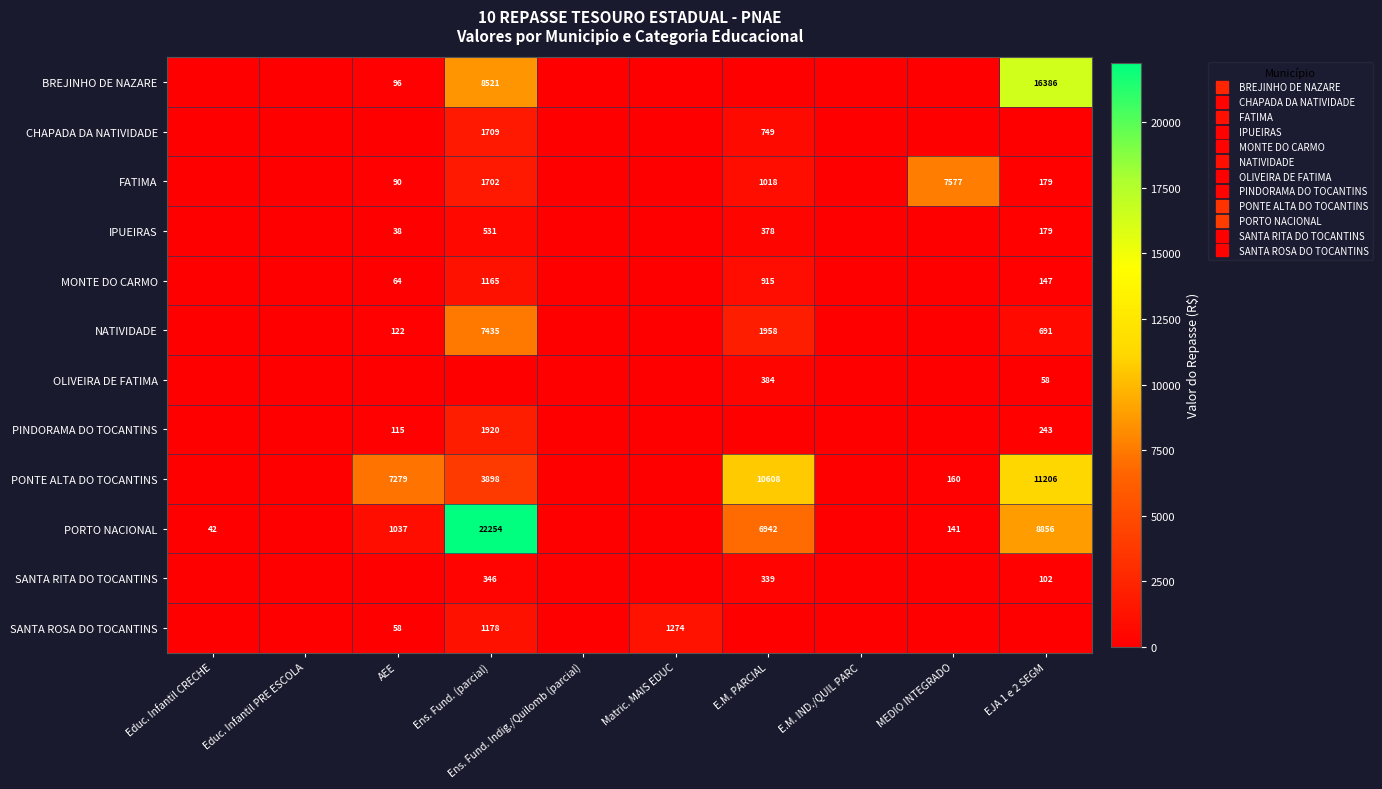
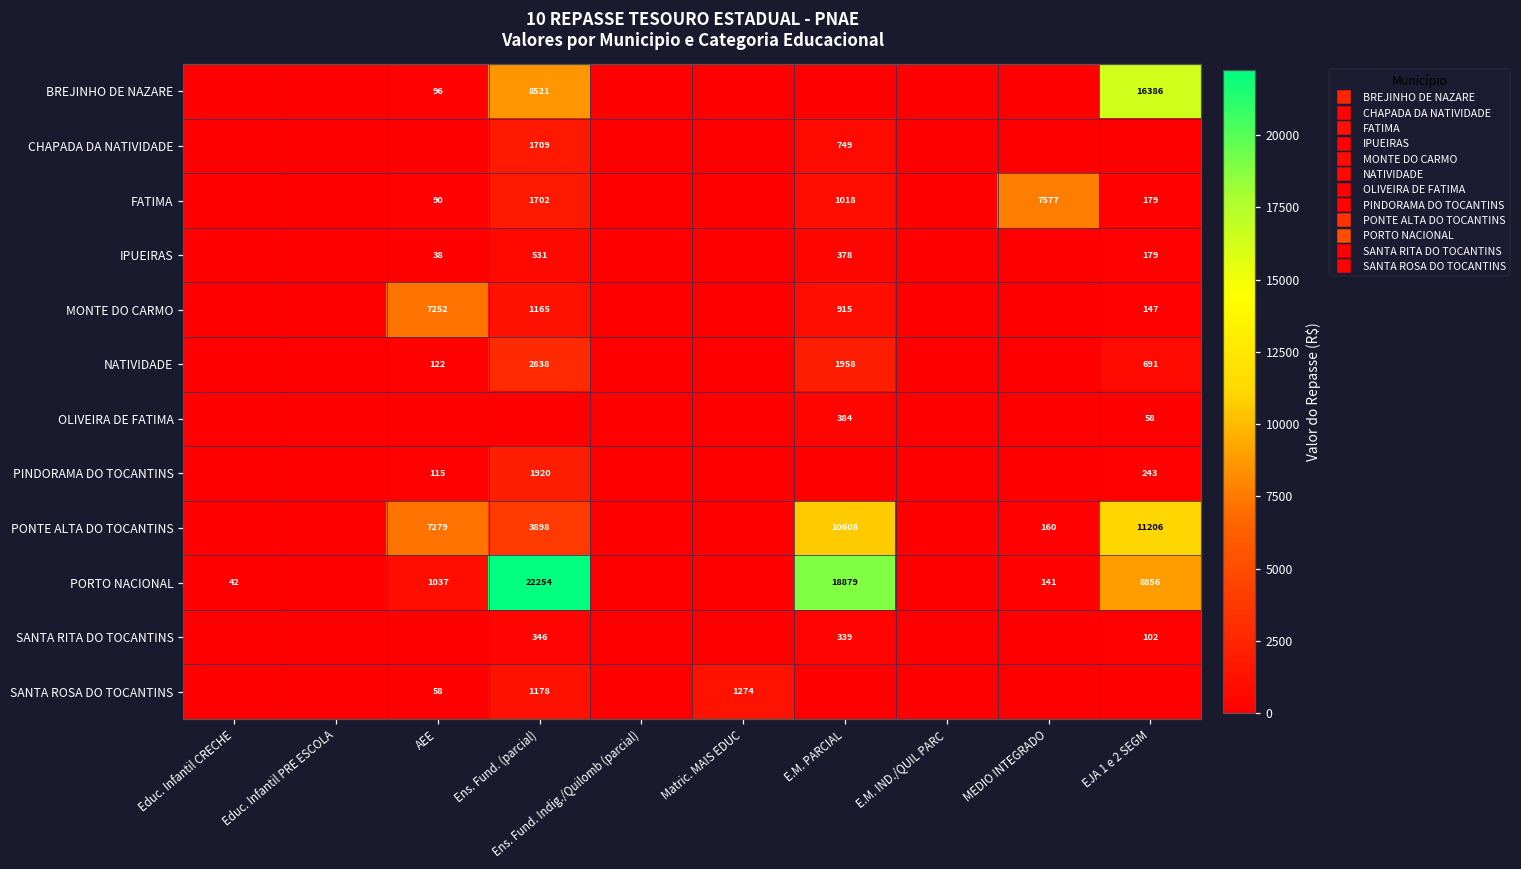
  {
    "BREJINHO DE NAZARE": {
      "AEE": 96,
      "Ens. Fund. (parcial)": 8521,
      "EJA 1 e 2 SEGM": 16386
    },
    "CHAPADA DA NATIVIDADE": {
      "Ens. Fund. (parcial)": 1709,
      "E.M. PARCIAL": 749
    },
    "FATIMA": {
      "AEE": 90,
      "Ens. Fund. (parcial)": 1702,
      "E.M. PARCIAL": 1018,
      "MEDIO INTEGRADO": 7577,
      "EJA 1 e 2 SEGM": 179
    },
    "IPUEIRAS": {
      "AEE": 38,
      "Ens. Fund. (parcial)": 531,
      "E.M. PARCIAL": 378,
      "EJA 1 e 2 SEGM": 179
    },
    "MONTE DO CARMO": {
-     "AEE": 64,
+     "AEE": 7252,
      "Ens. Fund. (parcial)": 1165,
      "E.M. PARCIAL": 915,
      "EJA 1 e 2 SEGM": 147
    },
    "NATIVIDADE": {
      "AEE": 122,
-     "Ens. Fund. (parcial)": 7435,
+     "Ens. Fund. (parcial)": 2838,
      "E.M. PARCIAL": 1958,
      "EJA 1 e 2 SEGM": 691
    },
    "OLIVEIRA DE FATIMA": {
      "E.M. PARCIAL": 384,
      "EJA 1 e 2 SEGM": 58
    },
    "PINDORAMA DO TOCANTINS": {
      "AEE": 115,
      "Ens. Fund. (parcial)": 1920,
      "EJA 1 e 2 SEGM": 243
    },
    "PONTE ALTA DO TOCANTINS": {
      "AEE": 7279,
      "Ens. Fund. (parcial)": 3898,
      "E.M. PARCIAL": 10608,
      "MEDIO INTEGRADO": 160,
      "EJA 1 e 2 SEGM": 11206
    },
    "PORTO NACIONAL": {
      "Educ. Infantil CRECHE": 42,
      "AEE": 1037,
      "Ens. Fund. (parcial)": 22254,
-     "E.M. PARCIAL": 6942,
+     "E.M. PARCIAL": 18879,
      "MEDIO INTEGRADO": 141,
      "EJA 1 e 2 SEGM": 8856
    },
    "SANTA RITA DO TOCANTINS": {
      "Ens. Fund. (parcial)": 346,
      "E.M. PARCIAL": 339,
      "EJA 1 e 2 SEGM": 102
    },
    "SANTA ROSA DO TOCANTINS": {
      "AEE": 58,
      "Ens. Fund. (parcial)": 1178,
      "Matric. MAIS EDUC": 1274
    }
  }
